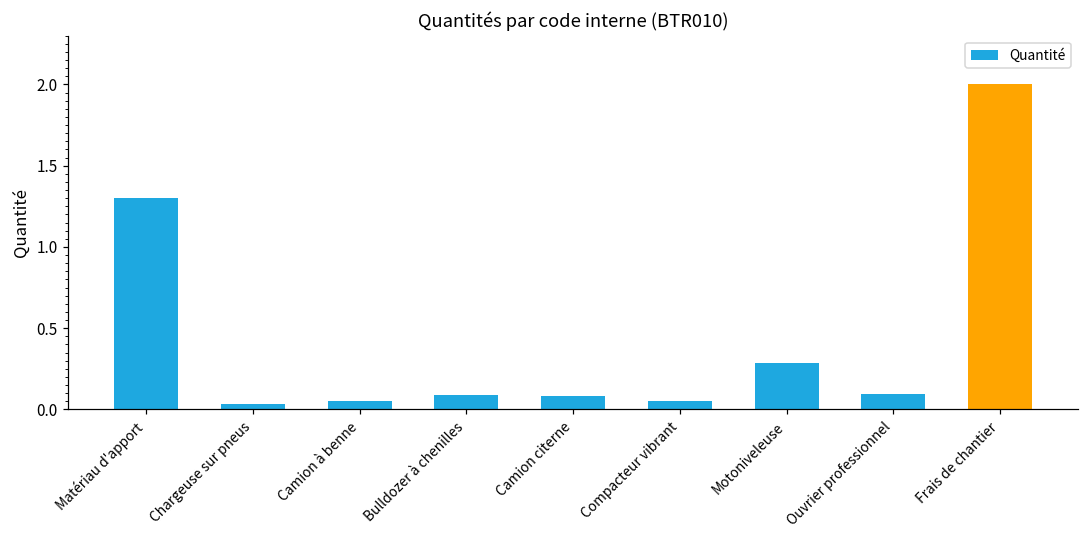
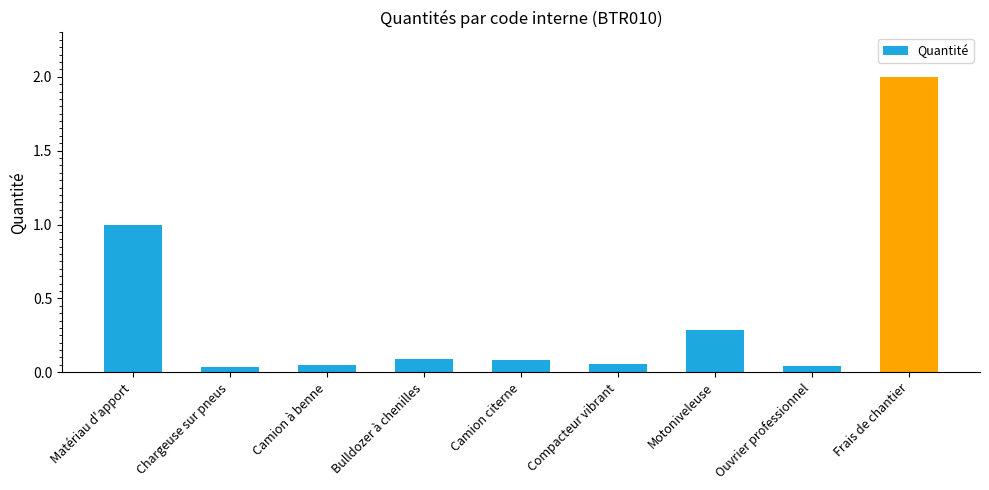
  {
-   "Matériau d'apport": 1.3,
+   "Matériau d'apport": 1.0,
    "Chargeuse sur pneus": 0.03,
    "Camion à benne": 0.05,
    "Bulldozer à chenilles": 0.09,
    "Camion citerne": 0.08,
    "Compacteur vibrant": 0.06,
    "Motoniveleuse": 0.28,
-   "Ouvrier professionnel": 0.10,
+   "Ouvrier professionnel": 0.04,
    "Frais de chantier": 2.00
  }
